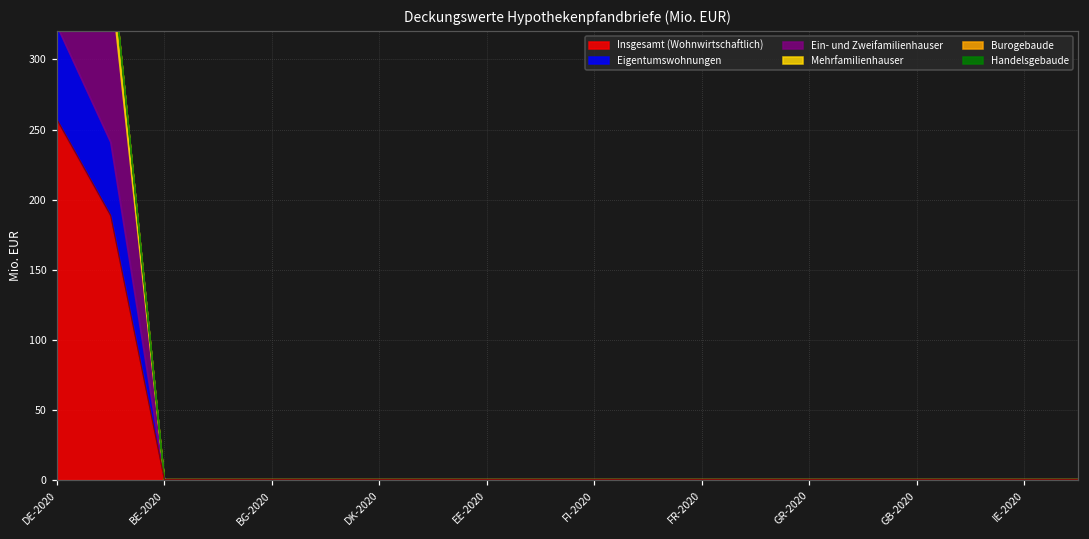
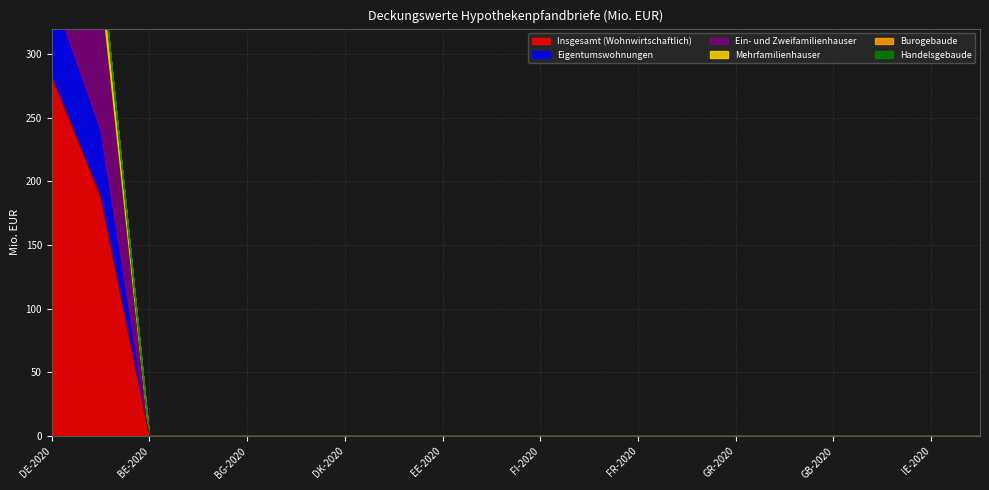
  {
    "Insgesamt (Wohnwirtschaftlich)": {
-     "DE-2020": 257
+     "DE-2020": 283
    }
  }
